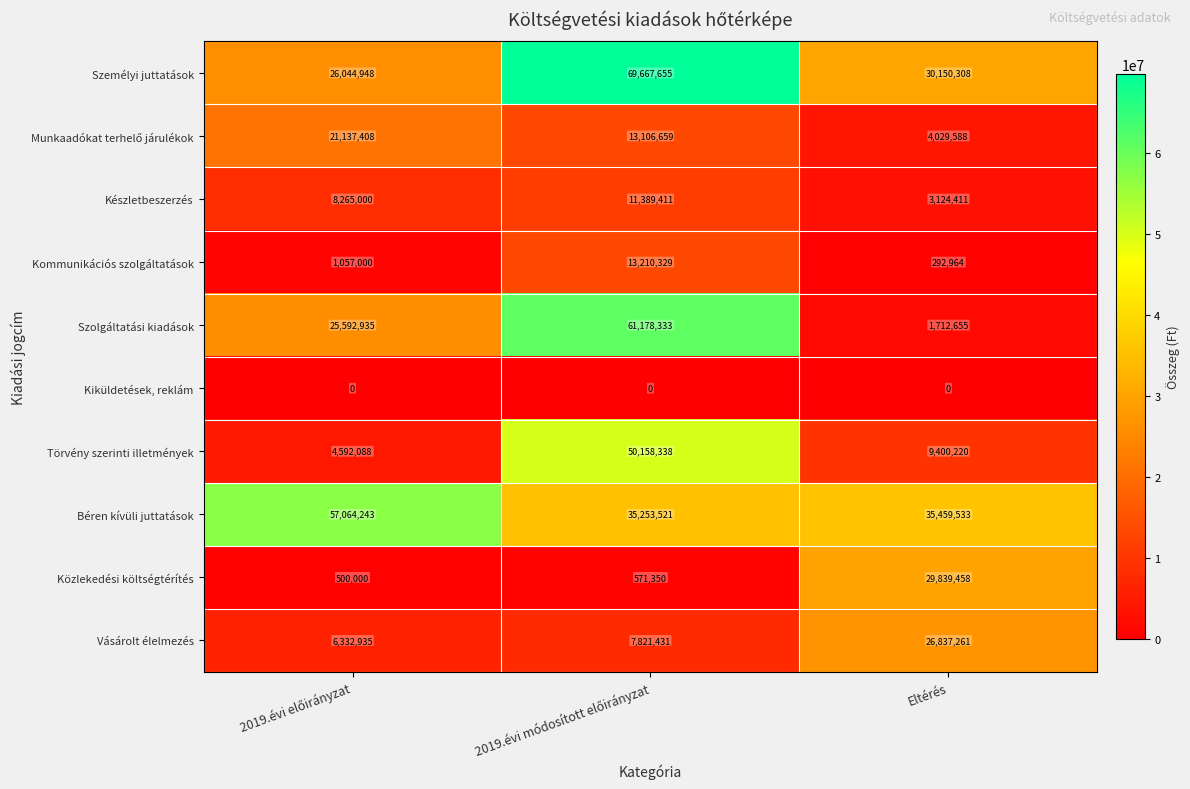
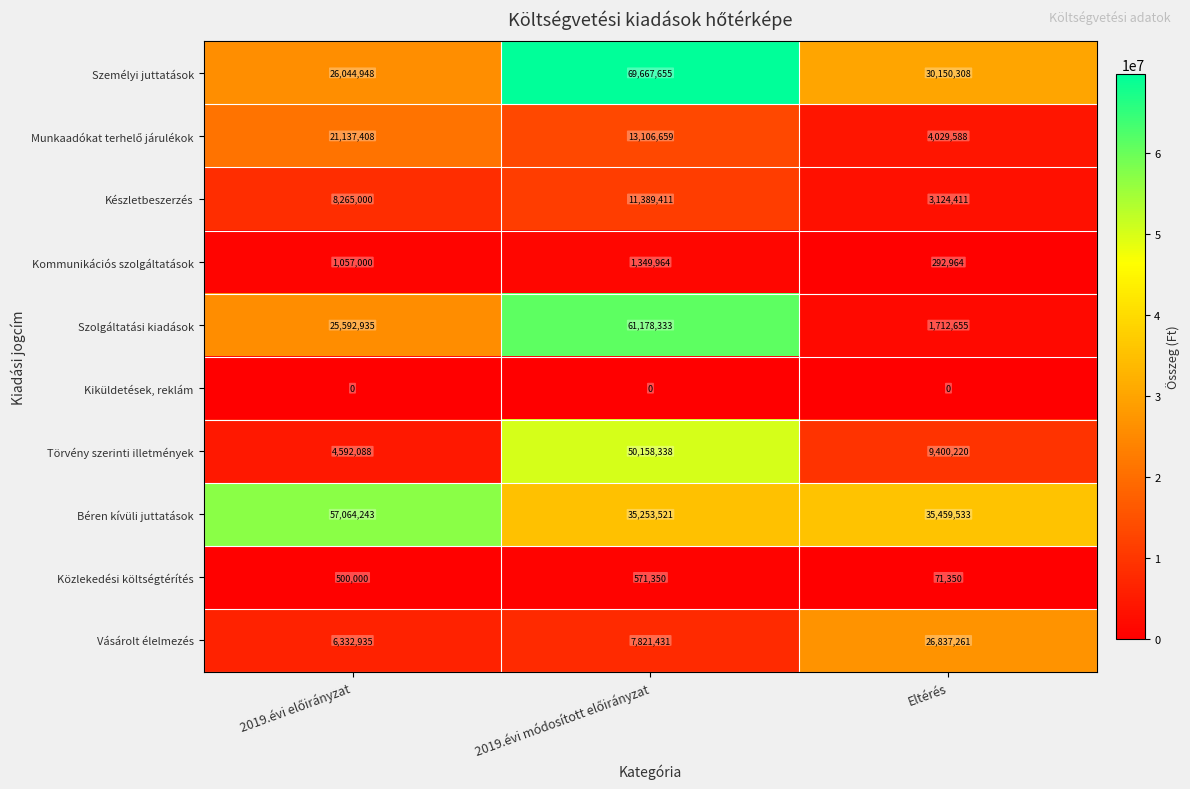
  {
    "Kommunikációs szolgáltatások": {
-     "2019.évi módosított előirányzat": "13,210,329"
+     "2019.évi módosított előirányzat": "1,349,964"
    },
    "Közlekedési költségtérítés": {
-     "Eltérés": "29,839,458"
+     "Eltérés": "71,350"
    }
  }
